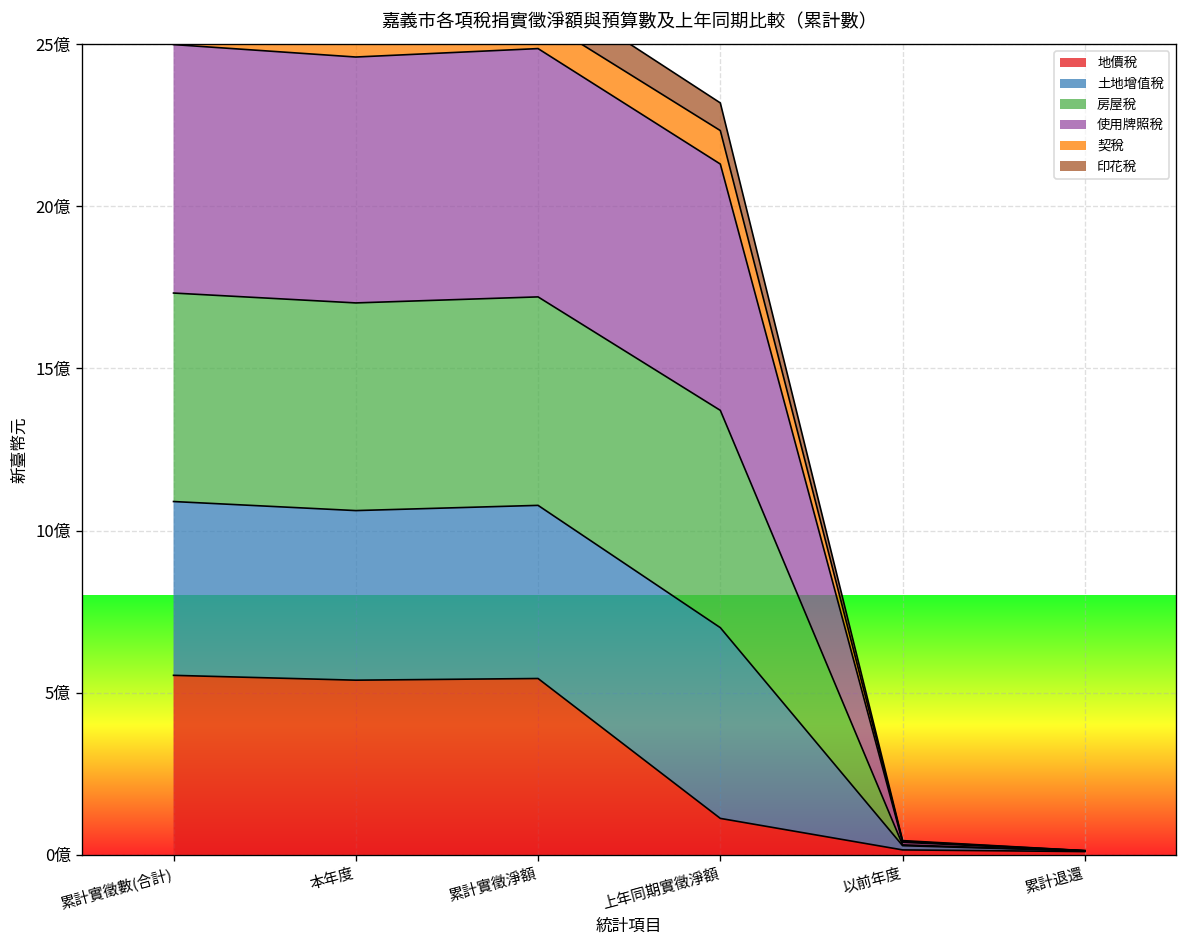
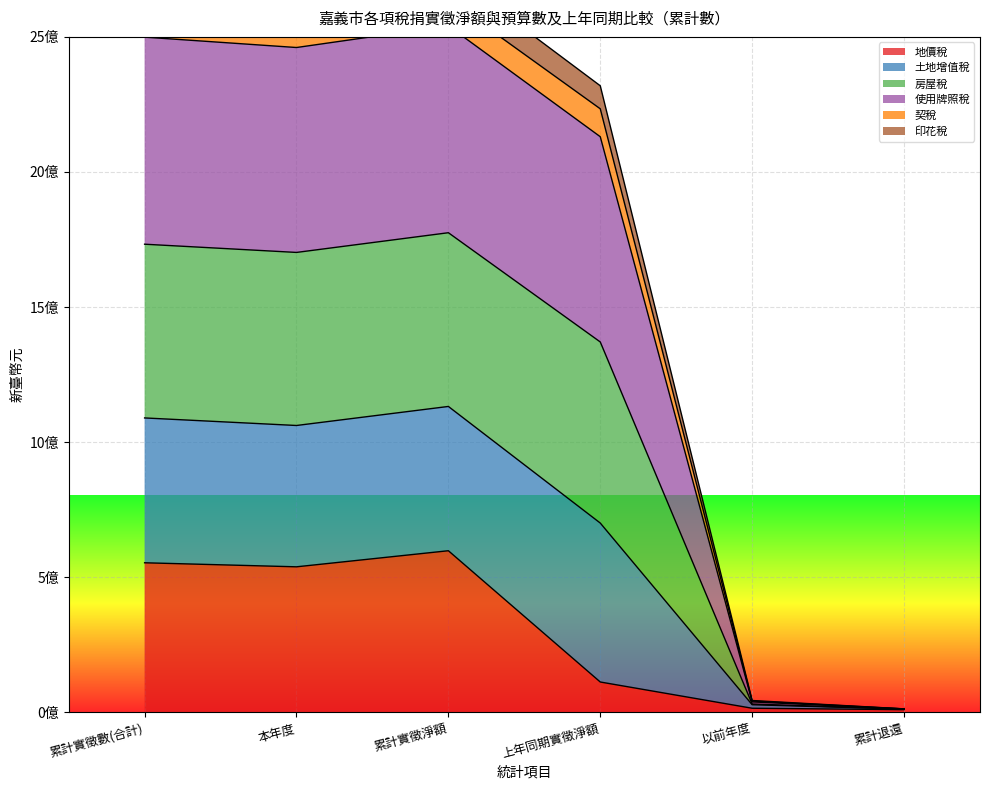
  {
    "地價稅": {
      "累計實徵數(合計)": "5.5億",
      "本年度": "5.4億",
-     "累計實徵淨額": "5.4億",
+     "累計實徵淨額": "6.0億",
      "上年同期實徵淨額": "1.1億",
      "以前年度": "0.1億"
    },
    "土地增值稅": {
      "累計實徵數(合計)": "5.4億",
      "本年度": "5.2億",
      "累計實徵淨額": "5.3億",
      "上年同期實徵淨額": "5.9億"
    },
    "房屋稅": {
      "累計實徵數(合計)": "6.4億",
      "本年度": "6.4億",
      "累計實徵淨額": "6.4億",
      "上年同期實徵淨額": "6.7億"
    },
    "使用牌照稅": {
      "累計實徵數(合計)": "7.7億",
      "本年度": "7.6億",
      "上年同期實徵淨額": "7.6億"
    },
    "契稅": {
      "上年同期實徵淨額": "1.0億"
    },
    "印花稅": {
      "上年同期實徵淨額": "0.9億"
    }
  }
